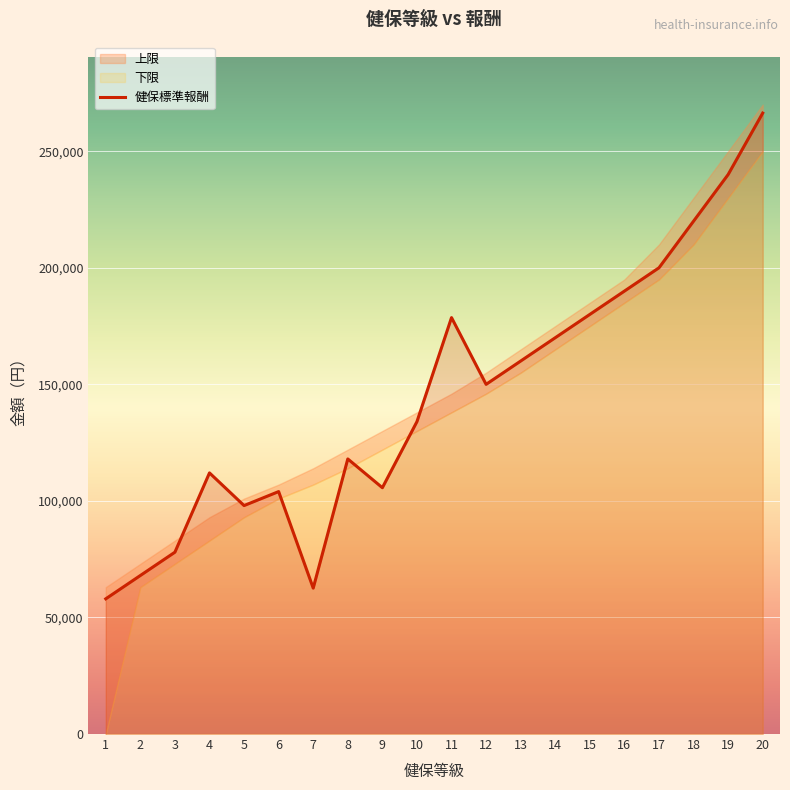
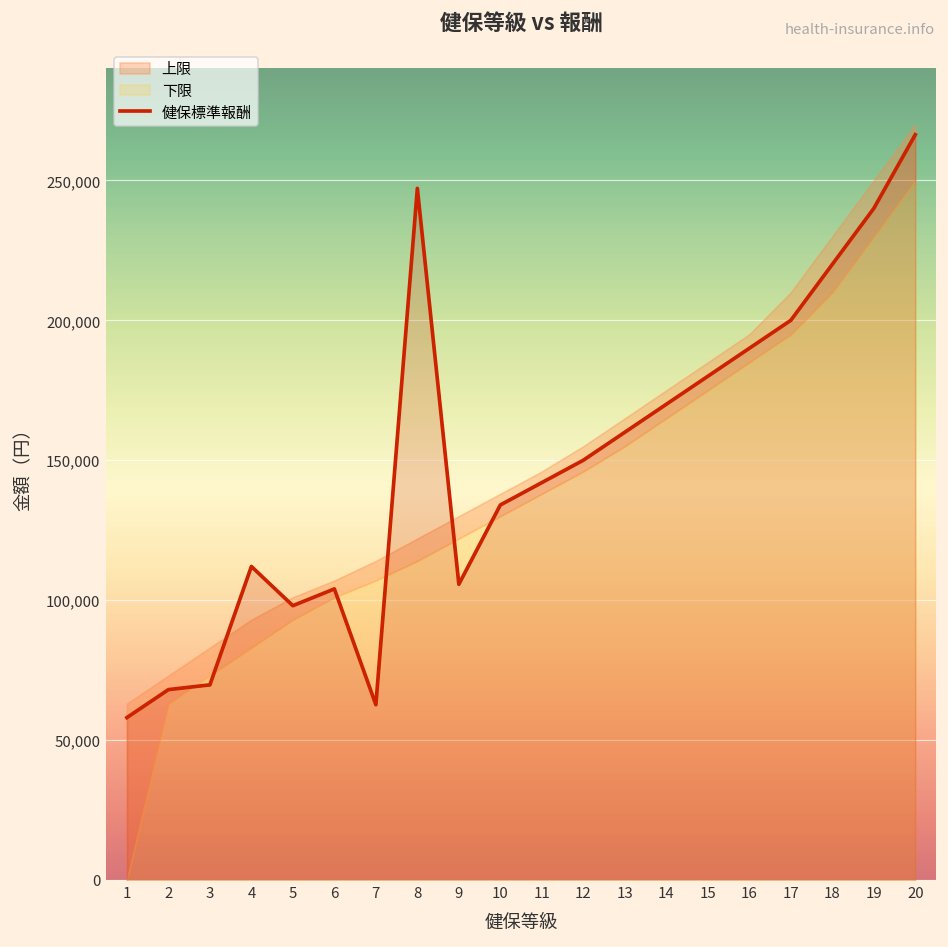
  {
    "健保標準報酬": {
      "1": "58,000",
      "2": "68,000",
-     "3": "78,000",
+     "3": "70,000",
      "4": "112,000",
      "5": "98,000",
      "6": "104,000",
      "7": "63,000",
-     "8": "118,000",
+     "8": "247,000",
      "9": "106,000",
      "10": "134,000",
-     "11": "179,000",
+     "11": "142,000",
      "12": "150,000",
      "13": "160,000",
      "14": "170,000",
      "15": "180,000",
      "16": "190,000",
      "17": "200,000",
      "18": "220,000",
      "19": "240,000",
      "20": "266,000"
    }
  }
